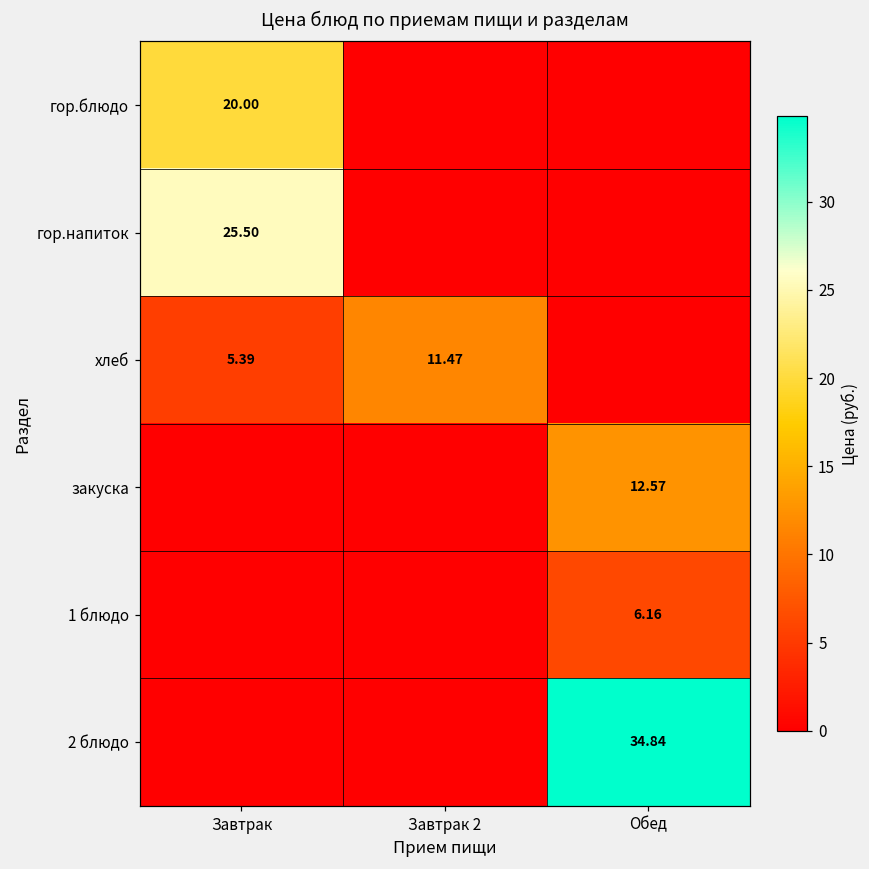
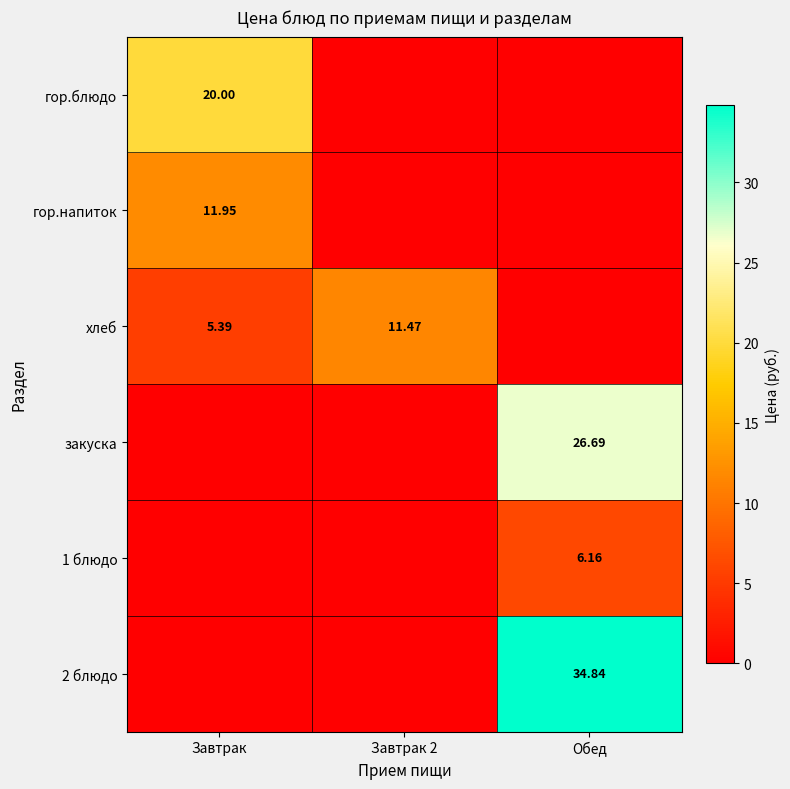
  {
    "гор.блюдо": {
      "Завтрак": 20.00
    },
    "гор.напиток": {
-     "Завтрак": 25.50
+     "Завтрак": 11.95
    },
    "хлеб": {
      "Завтрак": 5.39,
      "Завтрак 2": 11.47
    },
    "закуска": {
-     "Обед": 12.57
+     "Обед": 26.69
    },
    "1 блюдо": {
      "Обед": 6.16
    },
    "2 блюдо": {
      "Обед": 34.84
    }
  }
